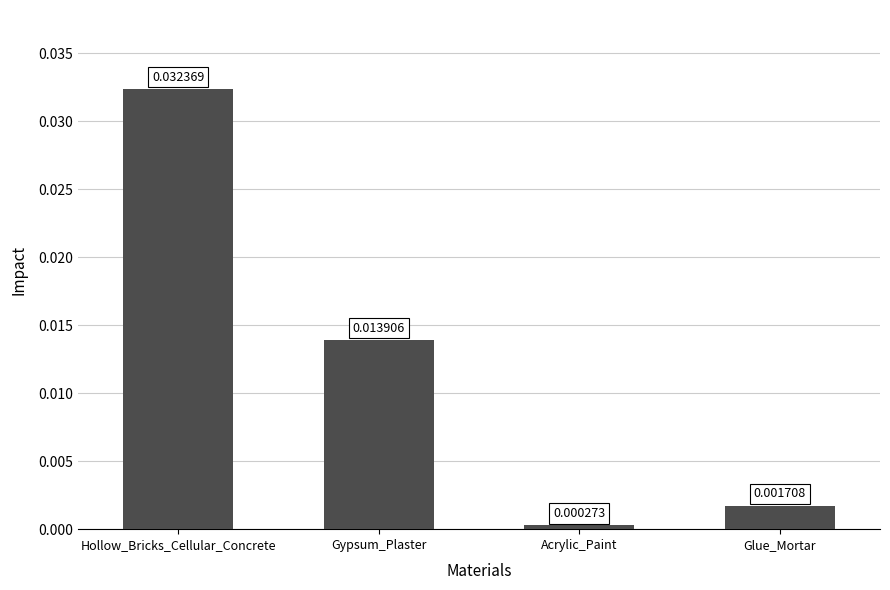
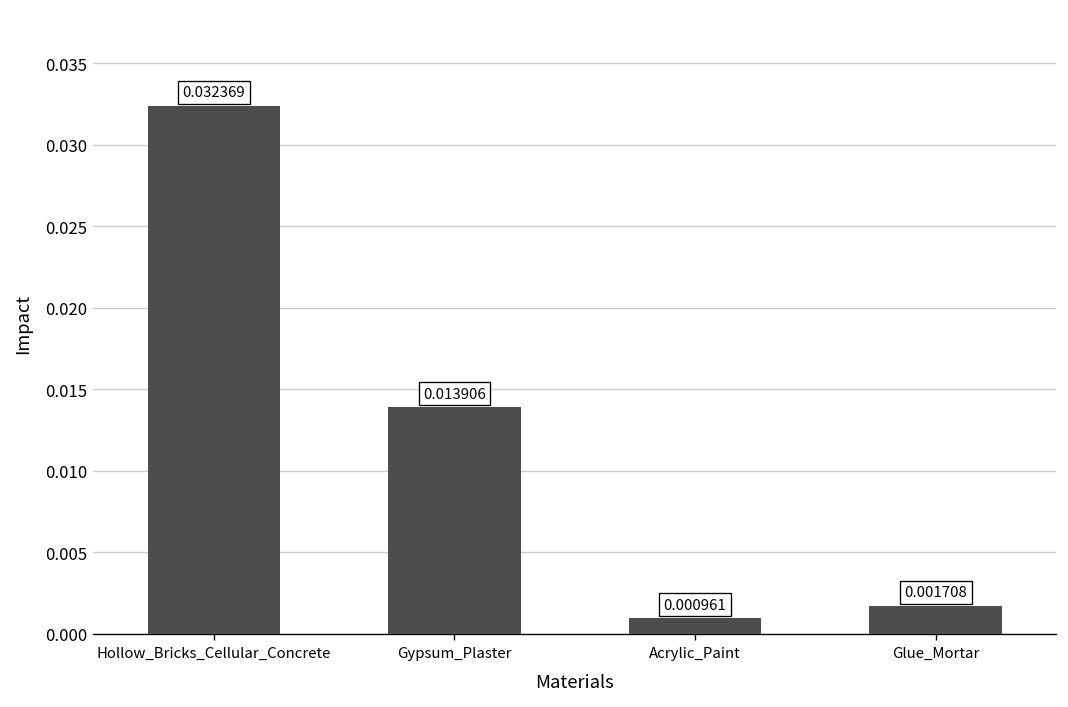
  {
-   "Acrylic_Paint": 0.000273
+   "Acrylic_Paint": 0.000961
  }
